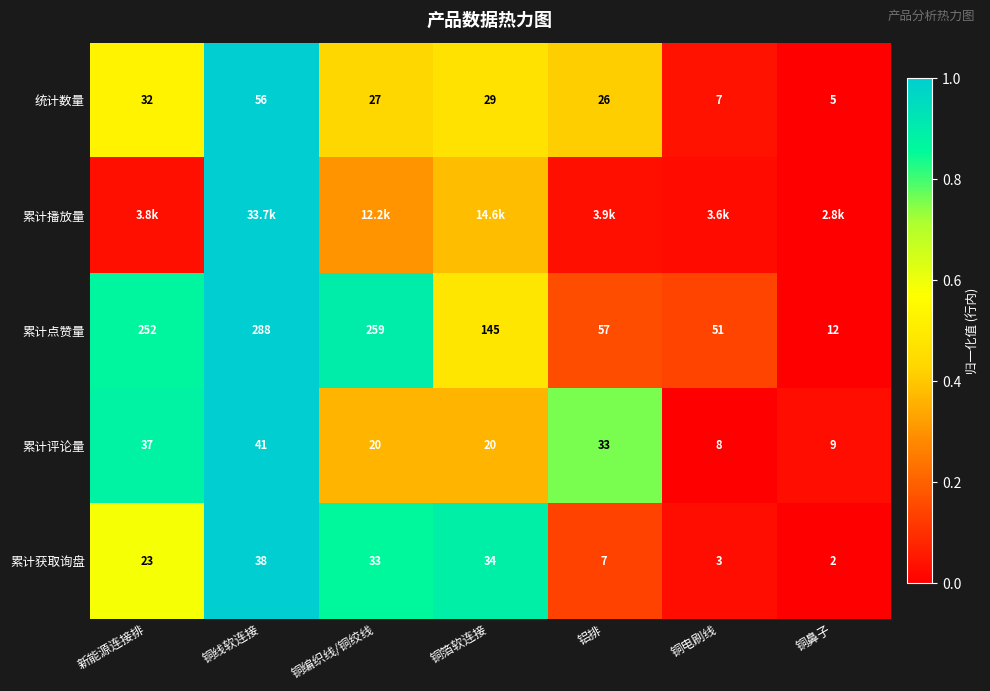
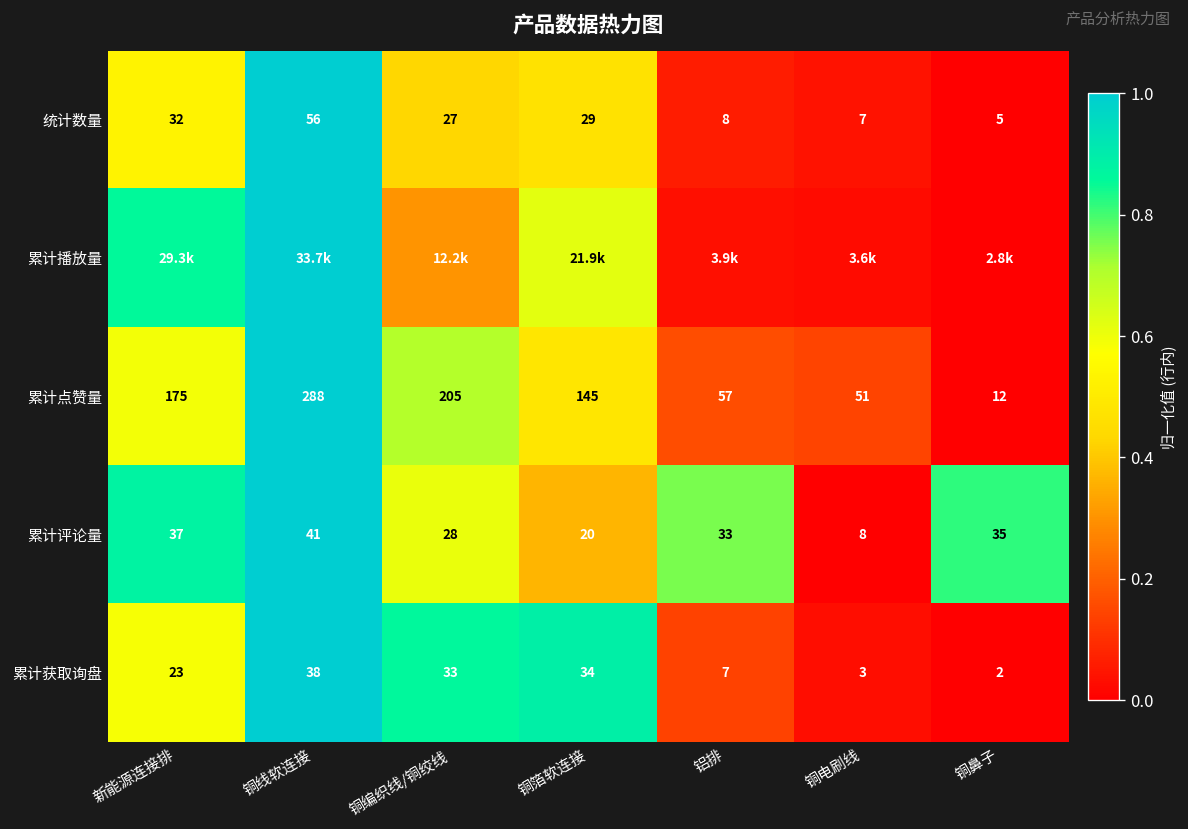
  {
    "统计数量": {
      "新能源连接排": "32",
      "铜线软连接": "56",
      "铜编织线/铜绞线": "27",
      "铜箔软连接": "29",
-     "铝排": "26",
+     "铝排": "8",
      "铜电刷线": "7",
      "铜鼻子": "5"
    },
    "累计播放量": {
-     "新能源连接排": "3.8k",
+     "新能源连接排": "29.3k",
      "铜线软连接": "33.7k",
      "铜编织线/铜绞线": "12.2k",
-     "铜箔软连接": "14.6k",
+     "铜箔软连接": "21.9k",
      "铝排": "3.9k",
      "铜电刷线": "3.6k",
      "铜鼻子": "2.8k"
    },
    "累计点赞量": {
-     "新能源连接排": "252",
+     "新能源连接排": "175",
      "铜线软连接": "288",
-     "铜编织线/铜绞线": "259",
+     "铜编织线/铜绞线": "205",
      "铜箔软连接": "145",
      "铝排": "57",
      "铜电刷线": "51",
      "铜鼻子": "12"
    },
    "累计评论量": {
      "新能源连接排": "37",
      "铜线软连接": "41",
-     "铜编织线/铜绞线": "20",
+     "铜编织线/铜绞线": "28",
      "铜箔软连接": "20",
      "铝排": "33",
      "铜电刷线": "8",
-     "铜鼻子": "9"
+     "铜鼻子": "35"
    },
    "累计获取询盘": {
      "新能源连接排": "23",
      "铜线软连接": "38",
      "铜编织线/铜绞线": "33",
      "铜箔软连接": "34",
      "铝排": "7",
      "铜电刷线": "3",
      "铜鼻子": "2"
    }
  }
